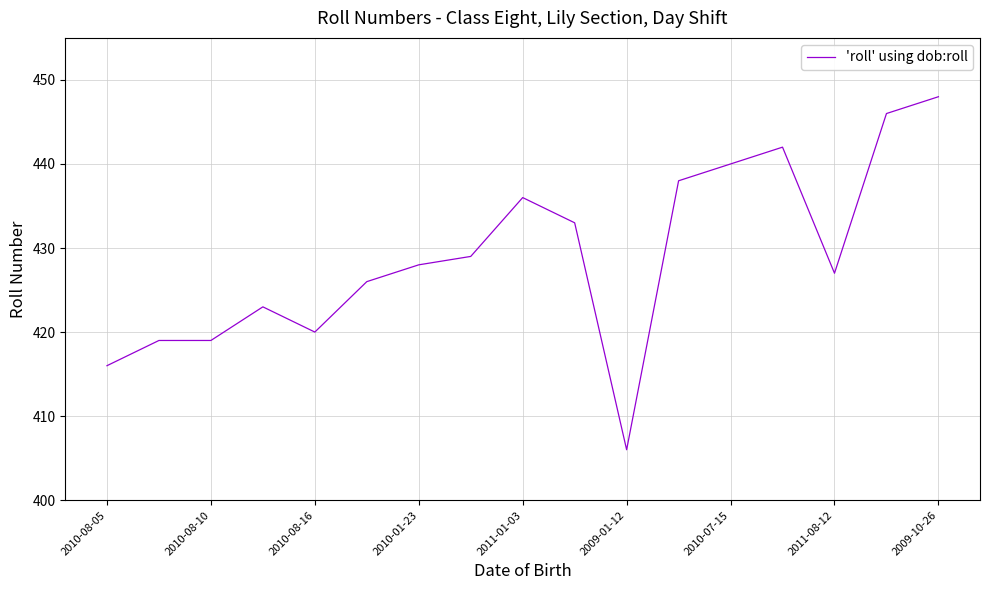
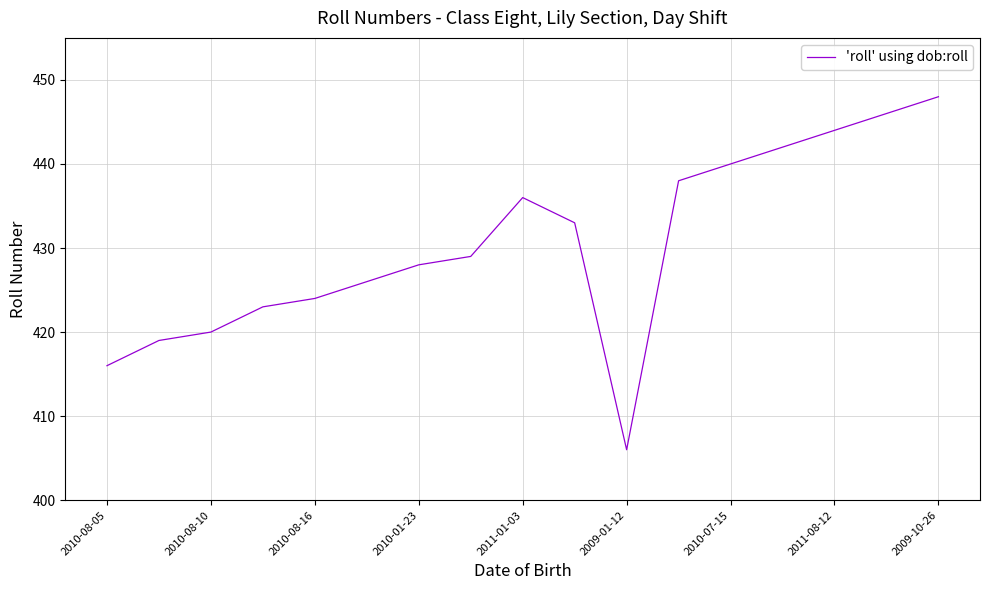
  {
    "2010-08-05": 416,
-   "2010-08-10": 419,
-   "2010-08-16": 420,
+   "2010-08-10": 420,
+   "2010-08-16": 424,
    "2010-01-23": 428,
    "2011-01-03": 436,
    "2009-01-12": 406,
    "2010-07-15": 440,
-   "2011-08-12": 427,
+   "2011-08-12": 444,
    "2009-10-26": 448
  }
